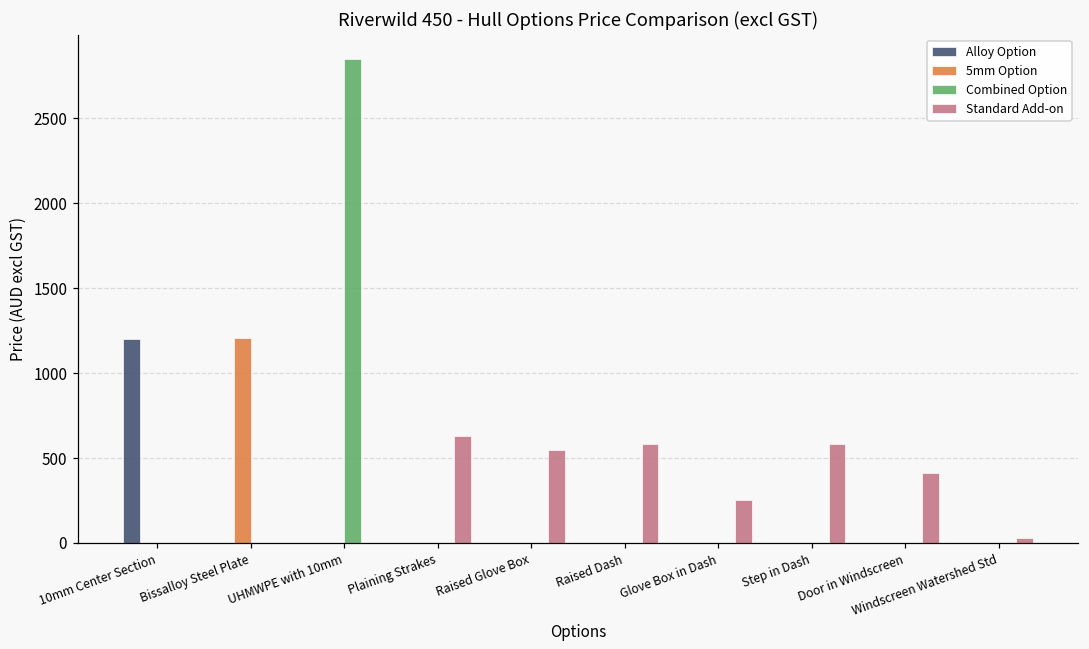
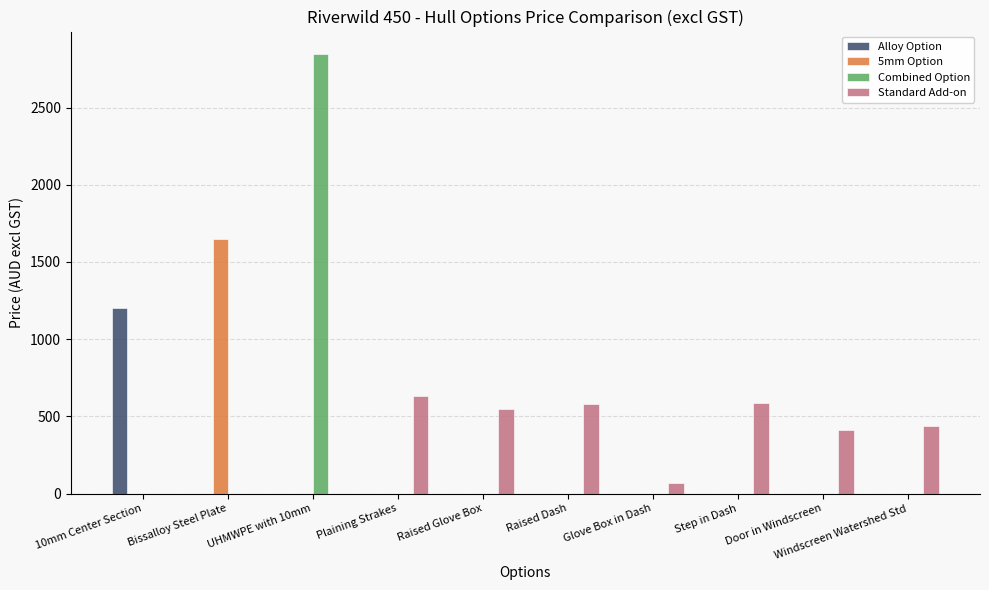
  {
    "Alloy Option": {
      "10mm Center Section": 1200,
      "Bissalloy Steel Plate": 0,
      "UHMWPE with 10mm": 0,
      "Plaining Strakes": 0,
      "Raised Glove Box": 0,
      "Raised Dash": 0,
      "Glove Box in Dash": 0,
      "Step in Dash": 0,
      "Door in Windscreen": 0,
      "Windscreen Watershed Std": 0
    },
    "5mm Option": {
      "10mm Center Section": 0,
-     "Bissalloy Steel Plate": 1210,
+     "Bissalloy Steel Plate": 1650,
      "UHMWPE with 10mm": 0,
      "Plaining Strakes": 0,
      "Raised Glove Box": 0,
      "Raised Dash": 0,
      "Glove Box in Dash": 0,
      "Step in Dash": 0,
      "Door in Windscreen": 0,
      "Windscreen Watershed Std": 0
    },
    "Combined Option": {
      "10mm Center Section": 0,
      "Bissalloy Steel Plate": 0,
      "UHMWPE with 10mm": 2850,
      "Plaining Strakes": 0,
      "Raised Glove Box": 0,
      "Raised Dash": 0,
      "Glove Box in Dash": 0,
      "Step in Dash": 0,
      "Door in Windscreen": 0,
      "Windscreen Watershed Std": 0
    },
    "Standard Add-on": {
      "10mm Center Section": 0,
      "Bissalloy Steel Plate": 0,
      "UHMWPE with 10mm": 0,
      "Plaining Strakes": 630,
      "Raised Glove Box": 550,
      "Raised Dash": 580,
-     "Glove Box in Dash": 250,
+     "Glove Box in Dash": 70,
      "Step in Dash": 580,
      "Door in Windscreen": 410,
-     "Windscreen Watershed Std": 30
+     "Windscreen Watershed Std": 440
    }
  }
